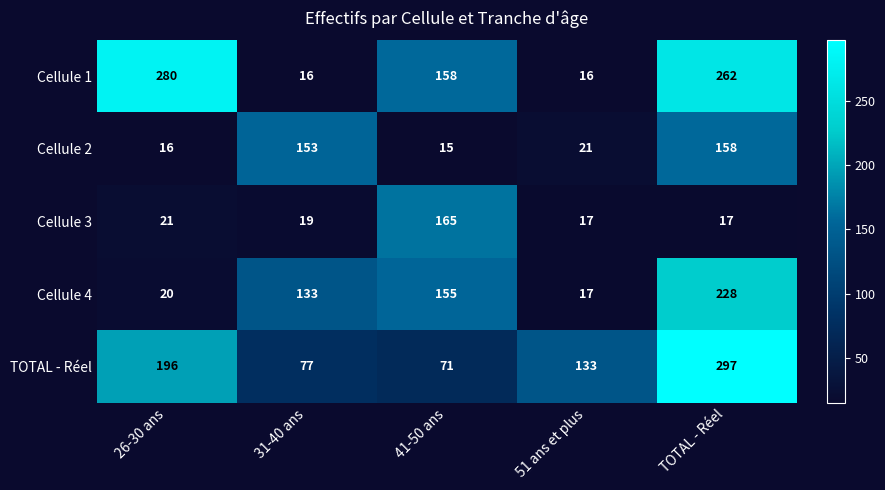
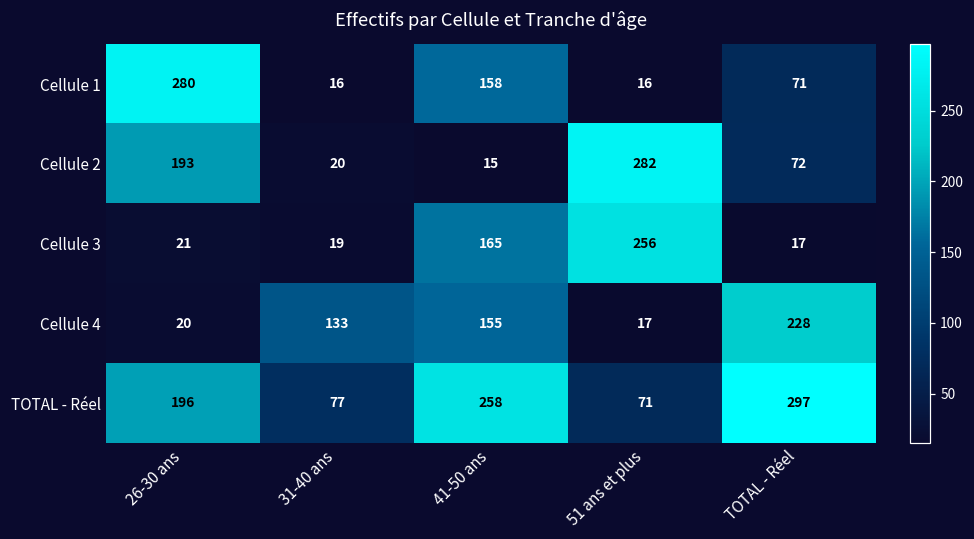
  {
    "Cellule 1": {
      "26-30 ans": 280,
      "31-40 ans": 16,
      "41-50 ans": 158,
      "51 ans et plus": 16,
-     "TOTAL - Réel": 262
+     "TOTAL - Réel": 71
    },
    "Cellule 2": {
-     "26-30 ans": 16,
-     "31-40 ans": 153,
+     "26-30 ans": 193,
+     "31-40 ans": 20,
      "41-50 ans": 15,
-     "51 ans et plus": 21,
-     "TOTAL - Réel": 158
+     "51 ans et plus": 282,
+     "TOTAL - Réel": 72
    },
    "Cellule 3": {
      "26-30 ans": 21,
      "31-40 ans": 19,
      "41-50 ans": 165,
-     "51 ans et plus": 17,
+     "51 ans et plus": 256,
      "TOTAL - Réel": 17
    },
    "Cellule 4": {
      "26-30 ans": 20,
      "31-40 ans": 133,
      "41-50 ans": 155,
      "51 ans et plus": 17,
      "TOTAL - Réel": 228
    },
    "TOTAL - Réel": {
      "26-30 ans": 196,
      "31-40 ans": 77,
-     "41-50 ans": 71,
-     "51 ans et plus": 133,
+     "41-50 ans": 258,
+     "51 ans et plus": 71,
      "TOTAL - Réel": 297
    }
  }
